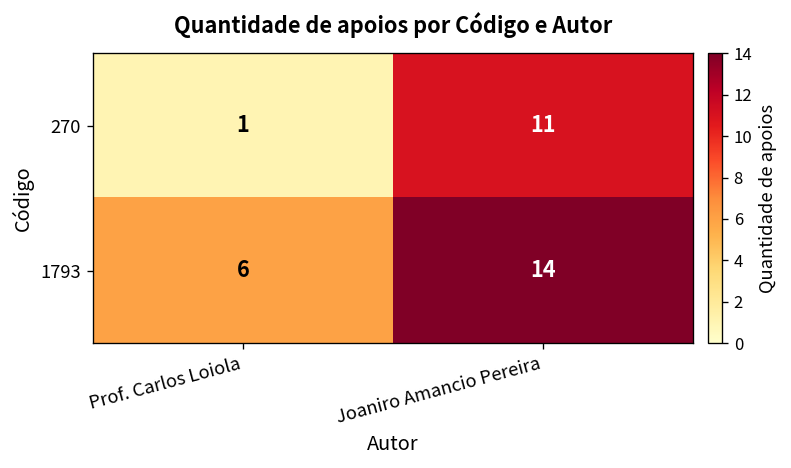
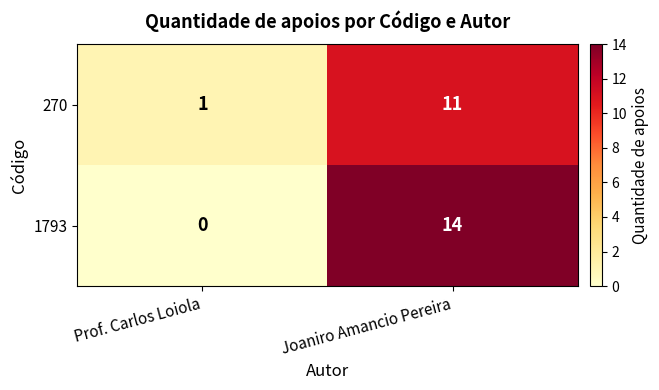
  {
    "270": {
      "Prof. Carlos Loiola": 1,
      "Joaniro Amancio Pereira": 11
    },
    "1793": {
-     "Prof. Carlos Loiola": 6,
+     "Prof. Carlos Loiola": 0,
      "Joaniro Amancio Pereira": 14
    }
  }
